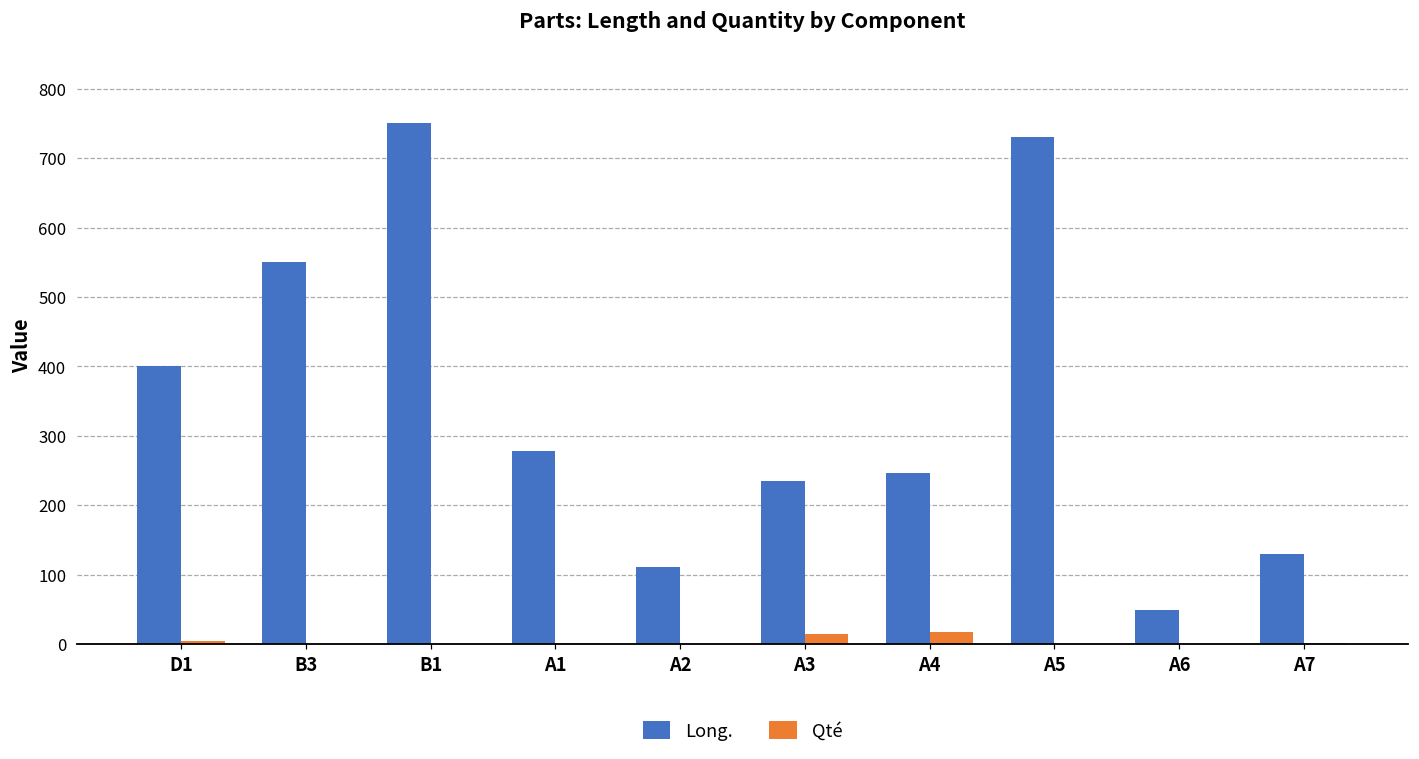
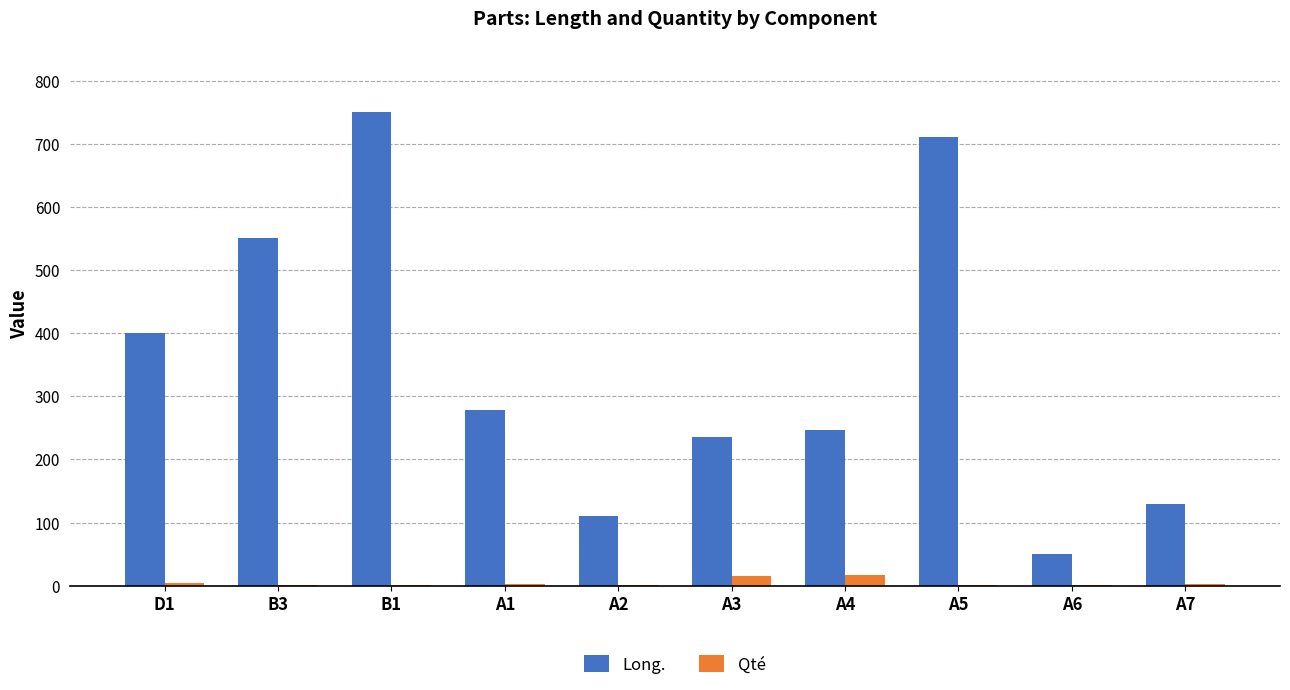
  {
    "Long.": {
      "D1": 400,
      "B3": 550,
      "B1": 750,
      "A1": 280,
      "A2": 110,
      "A3": 240,
      "A4": 250,
-     "A5": 730,
+     "A5": 710,
      "A6": 50,
      "A7": 130
    },
    "Qté": {
      "D1": 0,
      "A3": 20,
      "A4": 20
    }
  }
